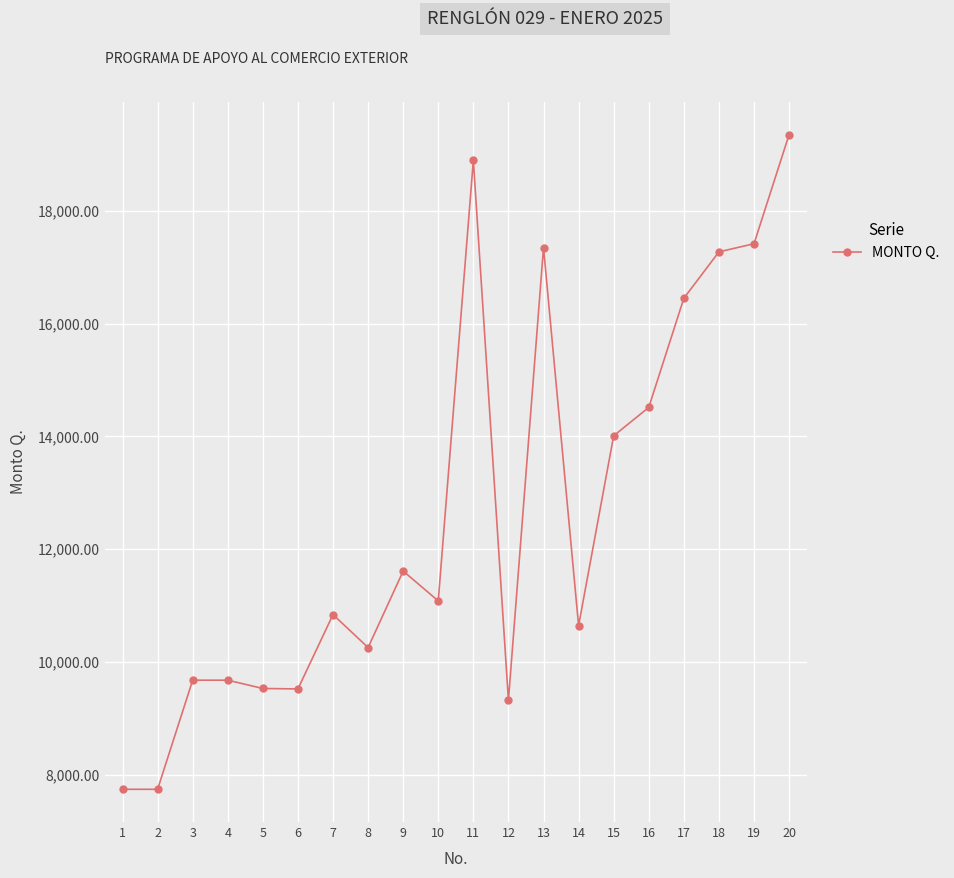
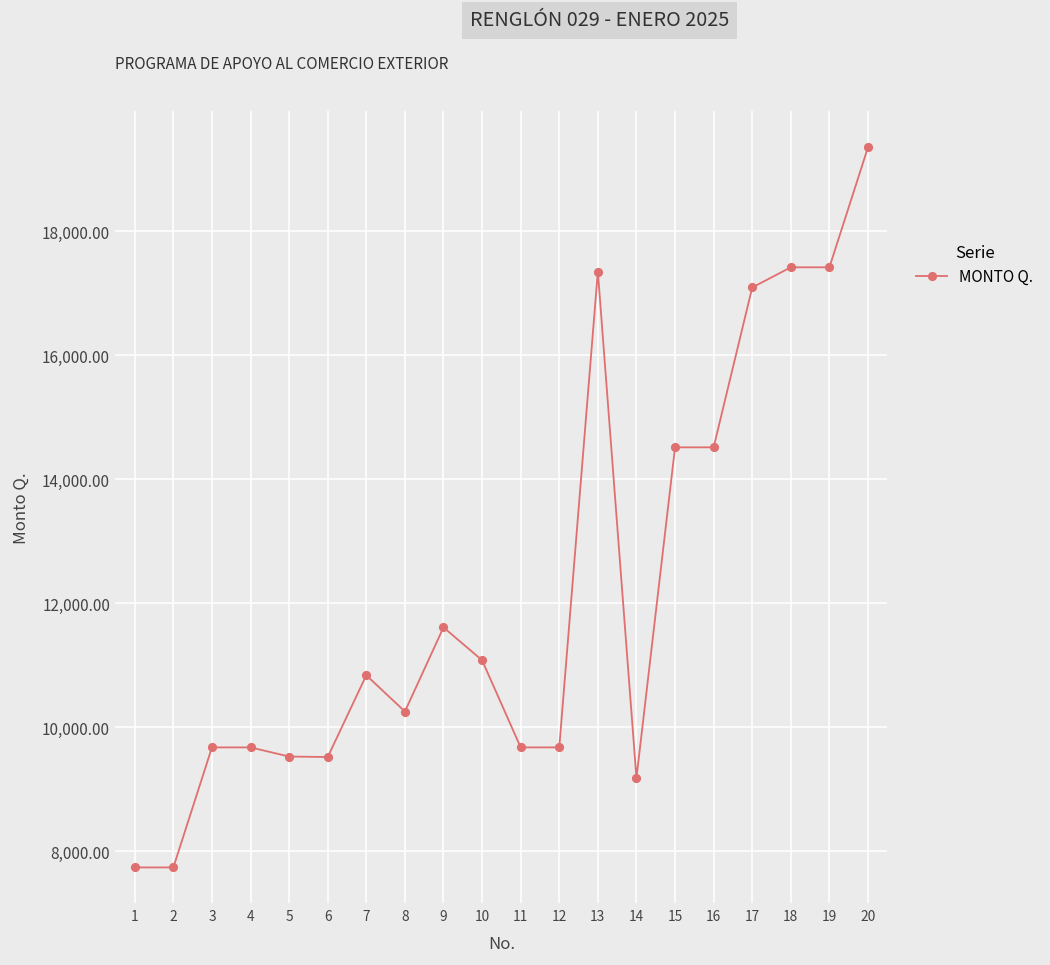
  {
    "1": "7,700",
    "2": "7,700",
    "3": "9,700",
    "4": "9,700",
    "5": "9,500",
    "6": "9,500",
    "7": "10,800",
    "8": "10,300",
    "9": "11,600",
    "10": "11,100",
-   "11": "18,900",
-   "12": "9,300",
+   "11": "9,700",
+   "12": "9,700",
    "13": "17,400",
-   "14": "10,600",
-   "15": "14,000",
+   "14": "9,200",
+   "15": "14,500",
    "16": "14,500",
-   "17": "16,500",
-   "18": "17,300",
+   "17": "17,100",
+   "18": "17,400",
    "19": "17,400",
    "20": "19,400"
  }
